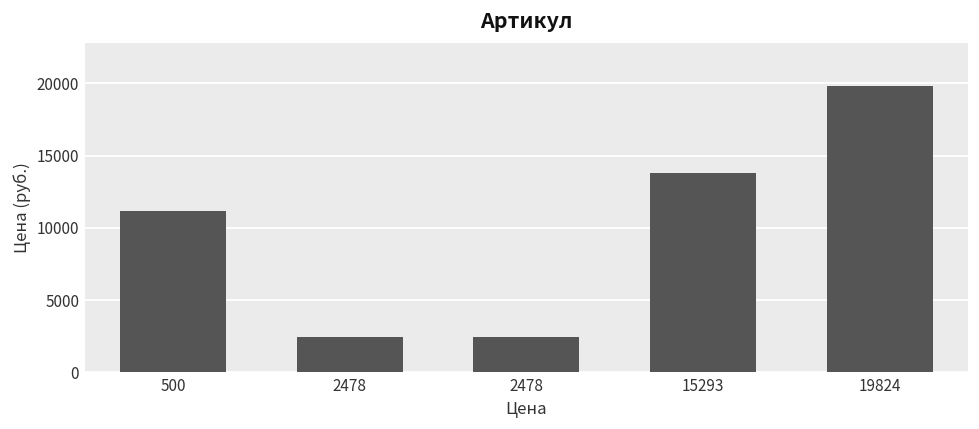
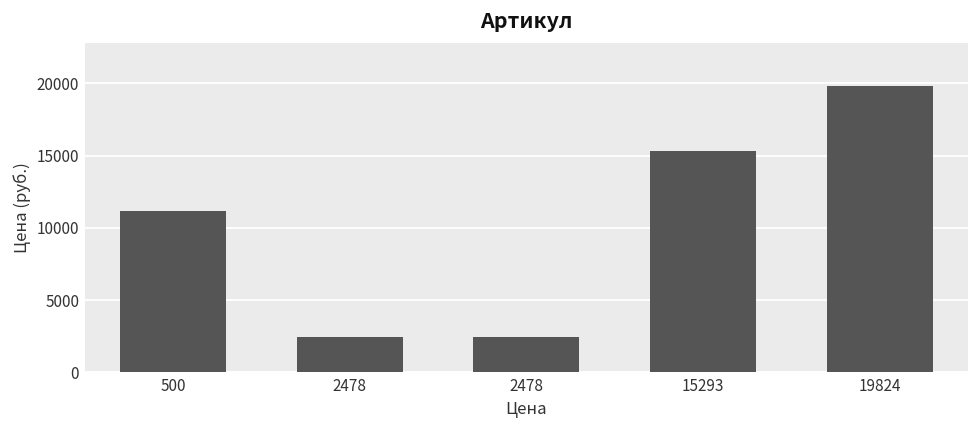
  {
    "500": 11100,
-   "15293": 13800,
+   "15293": 15300,
    "19824": 19800
  }
